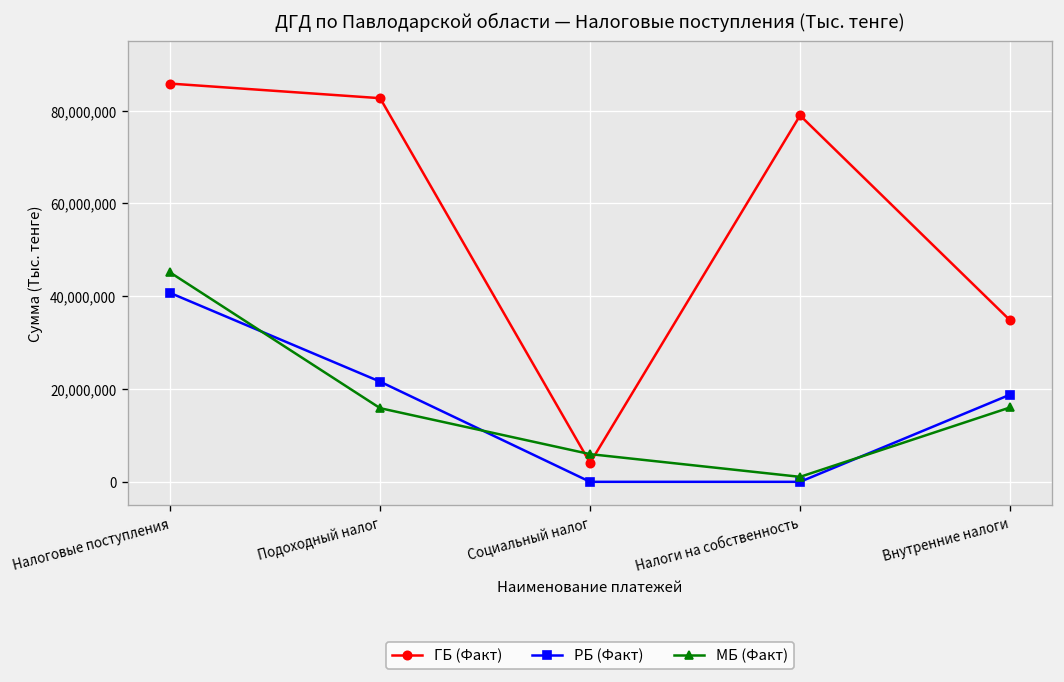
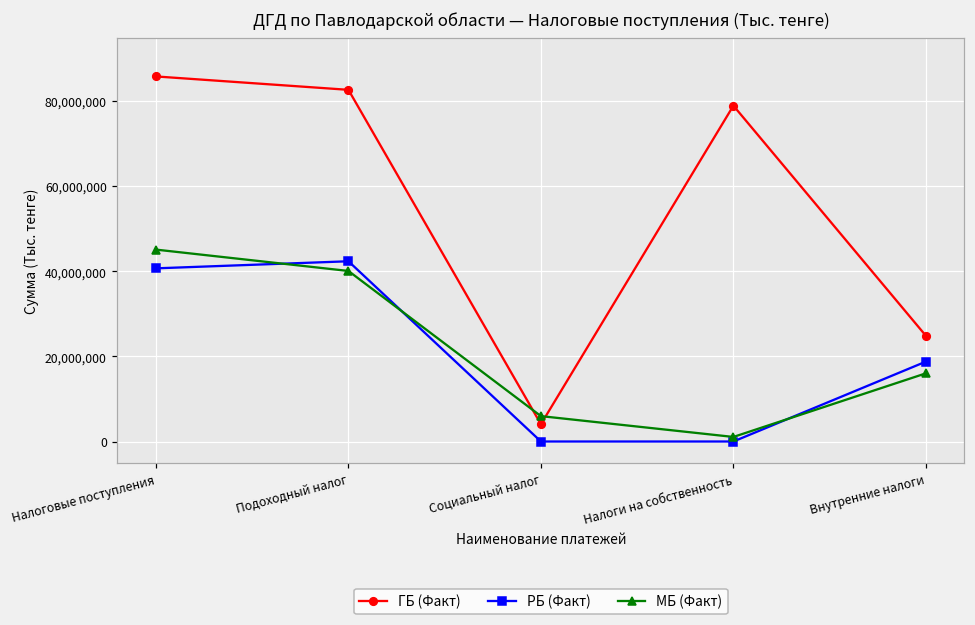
  {
    "ГБ (Факт)": {
      "Налоговые поступления": "86,000,000",
      "Подоходный налог": "83,000,000",
      "Социальный налог": "4,000,000",
      "Налоги на собственность": "79,000,000",
-     "Внутренние налоги": "35,000,000"
+     "Внутренние налоги": "25,000,000"
    },
    "РБ (Факт)": {
      "Налоговые поступления": "41,000,000",
-     "Подоходный налог": "22,000,000",
+     "Подоходный налог": "42,000,000",
      "Социальный налог": "0",
      "Налоги на собственность": "0",
      "Внутренние налоги": "19,000,000"
    },
    "МБ (Факт)": {
      "Налоговые поступления": "45,000,000",
-     "Подоходный налог": "16,000,000",
+     "Подоходный налог": "40,000,000",
      "Социальный налог": "6,000,000",
      "Налоги на собственность": "1,000,000",
      "Внутренние налоги": "16,000,000"
    }
  }
